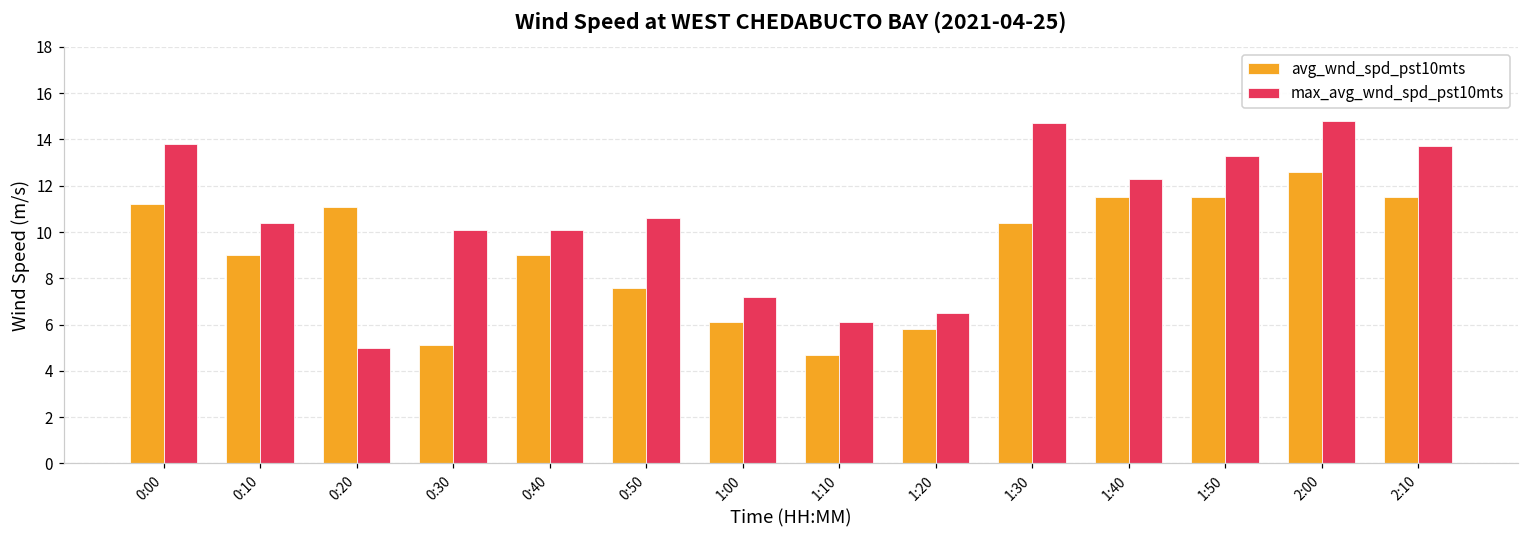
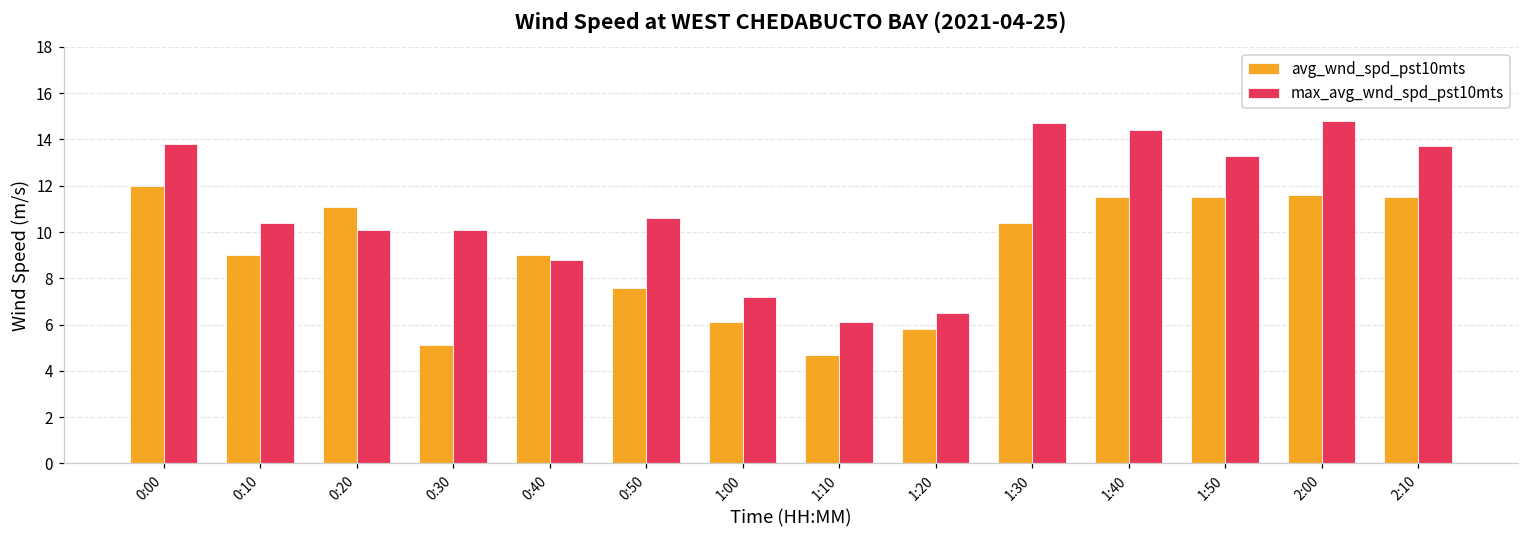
  {
    "avg_wnd_spd_pst10mts": {
-     "0:00": 11.2,
+     "0:00": 12.0,
      "0:10": 9.0,
      "0:20": 11.1,
      "0:30": 5.1,
      "0:40": 9.0,
      "0:50": 7.6,
      "1:00": 6.1,
      "1:10": 4.7,
      "1:20": 5.8,
      "1:30": 10.4,
      "1:40": 11.5,
      "1:50": 11.5,
-     "2:00": 12.6,
+     "2:00": 11.6,
      "2:10": 11.5
    },
    "max_avg_wnd_spd_pst10mts": {
      "0:00": 13.8,
      "0:10": 10.4,
-     "0:20": 5.0,
+     "0:20": 10.1,
      "0:30": 10.1,
-     "0:40": 10.1,
+     "0:40": 8.8,
      "0:50": 10.6,
      "1:00": 7.2,
      "1:10": 6.1,
      "1:20": 6.5,
      "1:30": 14.7,
-     "1:40": 12.3,
+     "1:40": 14.4,
      "1:50": 13.3,
      "2:00": 14.8,
      "2:10": 13.7
    }
  }
